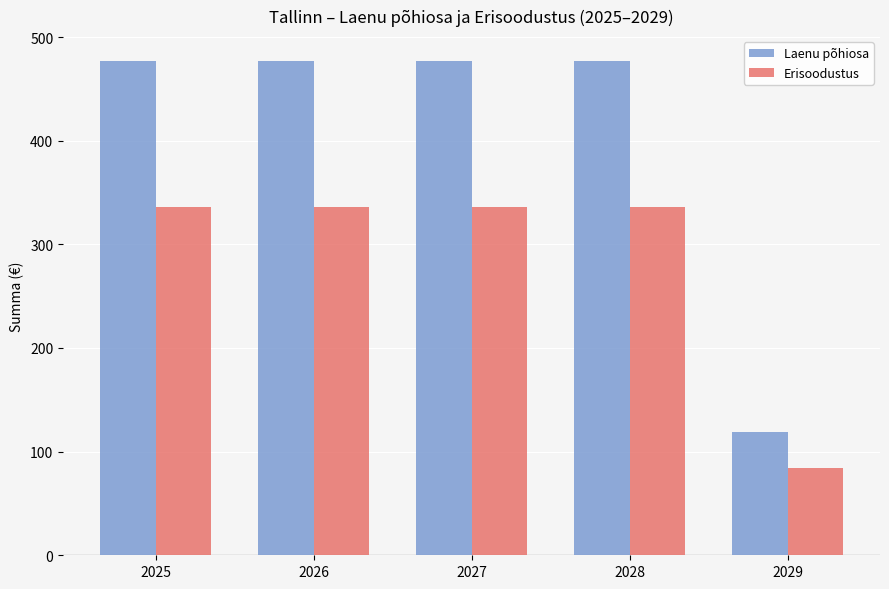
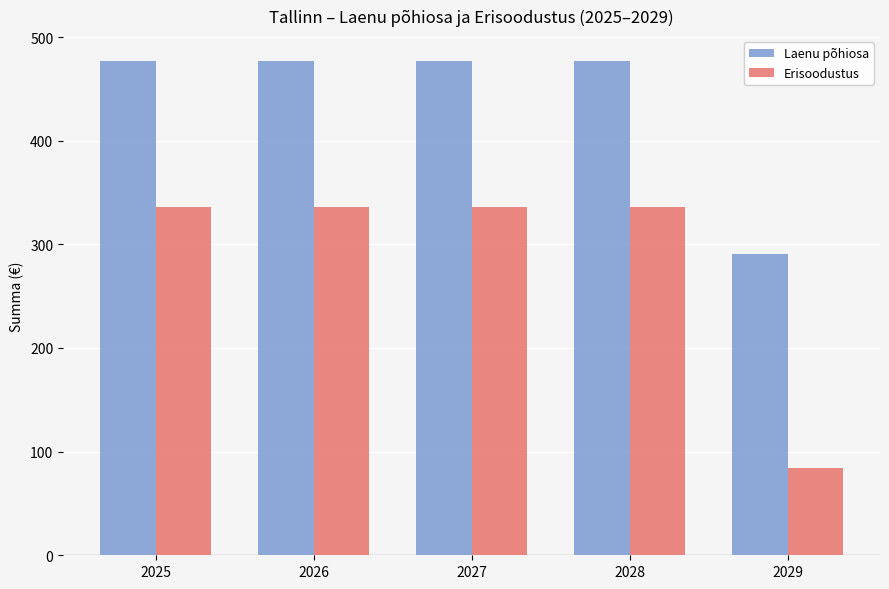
  {
    "Laenu põhiosa": {
      "2025": 477,
      "2026": 477,
      "2027": 477,
      "2028": 477,
-     "2029": 119
+     "2029": 291
    },
    "Erisoodustus": {
      "2025": 336,
      "2026": 336,
      "2027": 336,
      "2028": 336,
      "2029": 84
    }
  }
